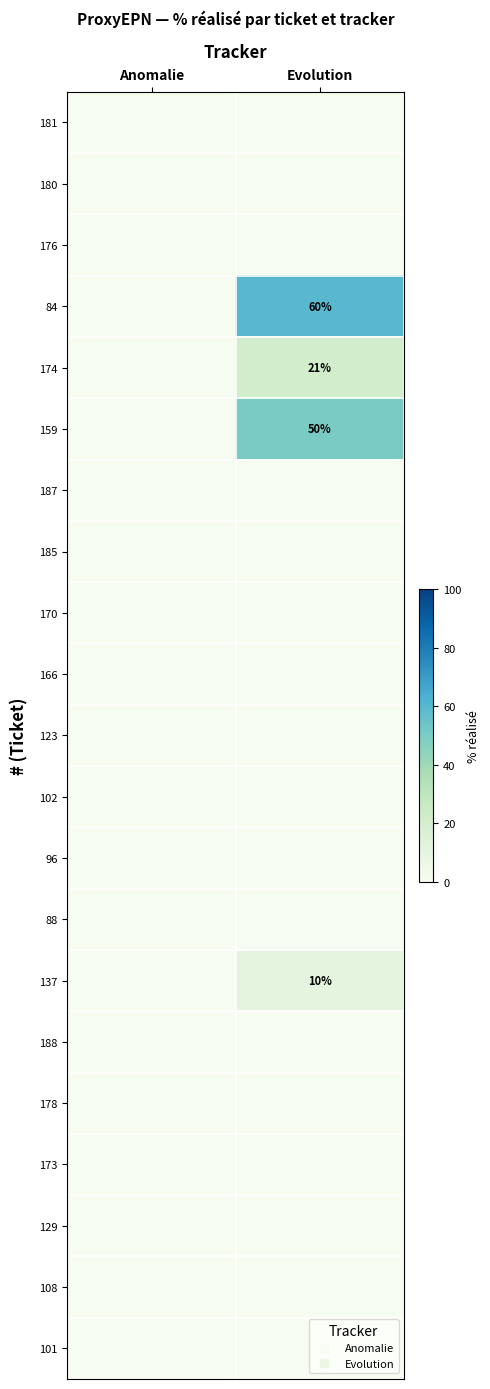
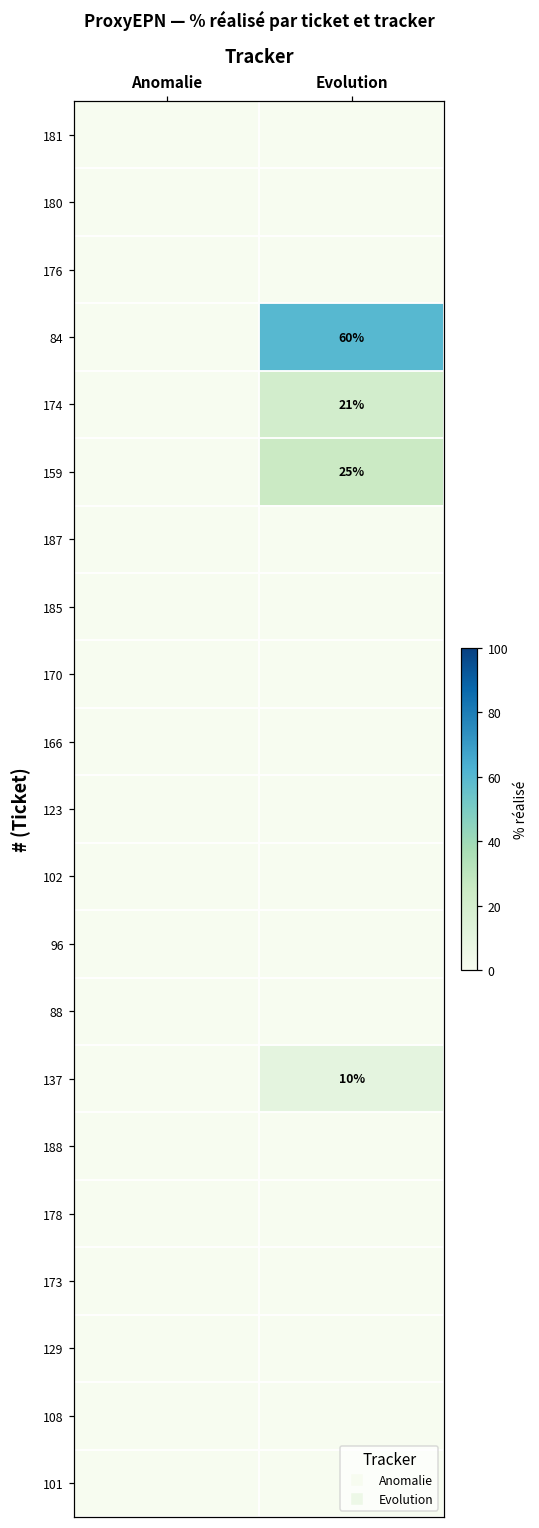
  {
    "84": {
      "Evolution": "60%"
    },
    "174": {
      "Evolution": "21%"
    },
    "159": {
-     "Evolution": "50%"
+     "Evolution": "25%"
    },
    "137": {
      "Evolution": "10%"
    }
  }
